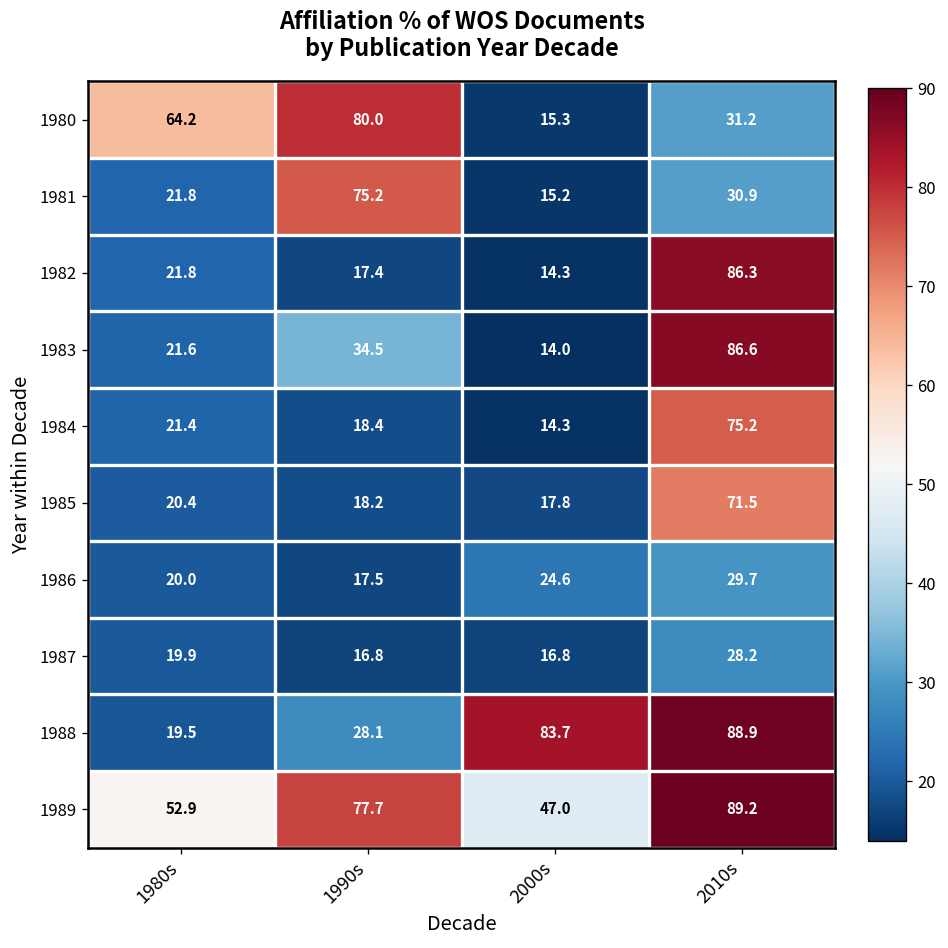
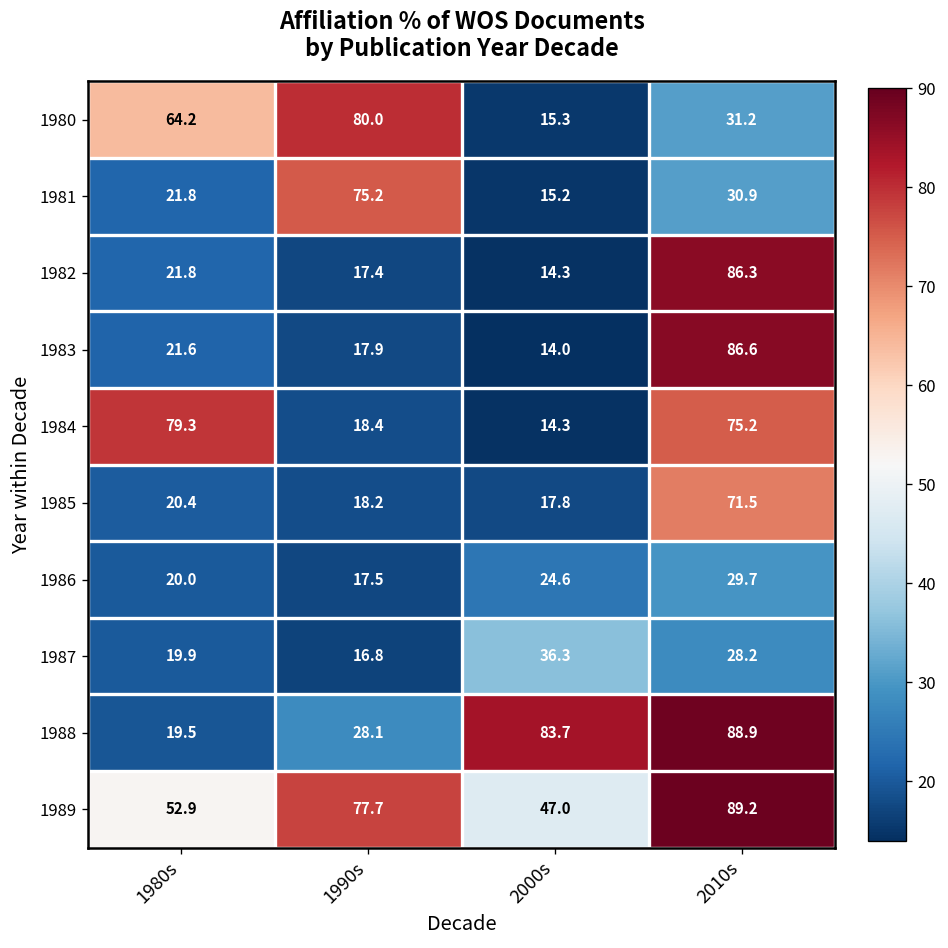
  {
    "1980": {
      "1980s": 64.2,
      "1990s": 80.0,
      "2000s": 15.3,
      "2010s": 31.2
    },
    "1981": {
      "1980s": 21.8,
      "1990s": 75.2,
      "2000s": 15.2,
      "2010s": 30.9
    },
    "1982": {
      "1980s": 21.8,
      "1990s": 17.4,
      "2000s": 14.3,
      "2010s": 86.3
    },
    "1983": {
      "1980s": 21.6,
-     "1990s": 34.5,
+     "1990s": 17.9,
      "2000s": 14.0,
      "2010s": 86.6
    },
    "1984": {
-     "1980s": 21.4,
+     "1980s": 79.3,
      "1990s": 18.4,
      "2000s": 14.3,
      "2010s": 75.2
    },
    "1985": {
      "1980s": 20.4,
      "1990s": 18.2,
      "2000s": 17.8,
      "2010s": 71.5
    },
    "1986": {
      "1980s": 20.0,
      "1990s": 17.5,
      "2000s": 24.6,
      "2010s": 29.7
    },
    "1987": {
      "1980s": 19.9,
      "1990s": 16.8,
-     "2000s": 16.8,
+     "2000s": 36.3,
      "2010s": 28.2
    },
    "1988": {
      "1980s": 19.5,
      "1990s": 28.1,
      "2000s": 83.7,
      "2010s": 88.9
    },
    "1989": {
      "1980s": 52.9,
      "1990s": 77.7,
      "2000s": 47.0,
      "2010s": 89.2
    }
  }
